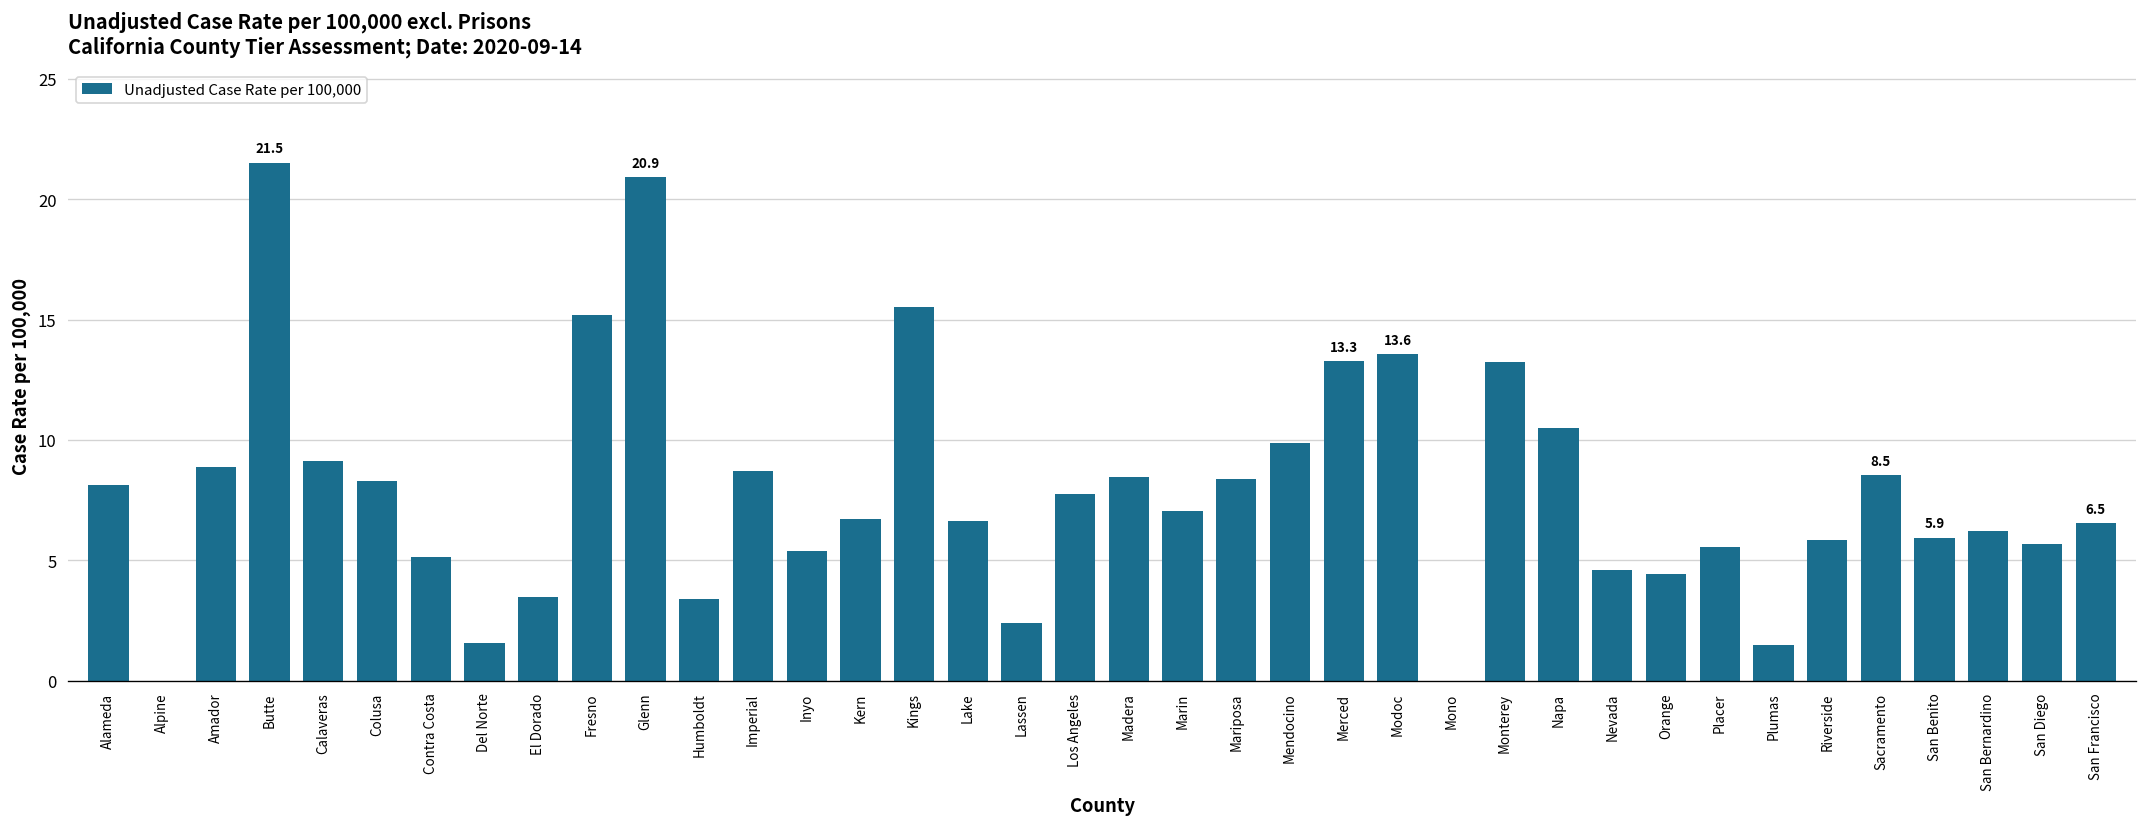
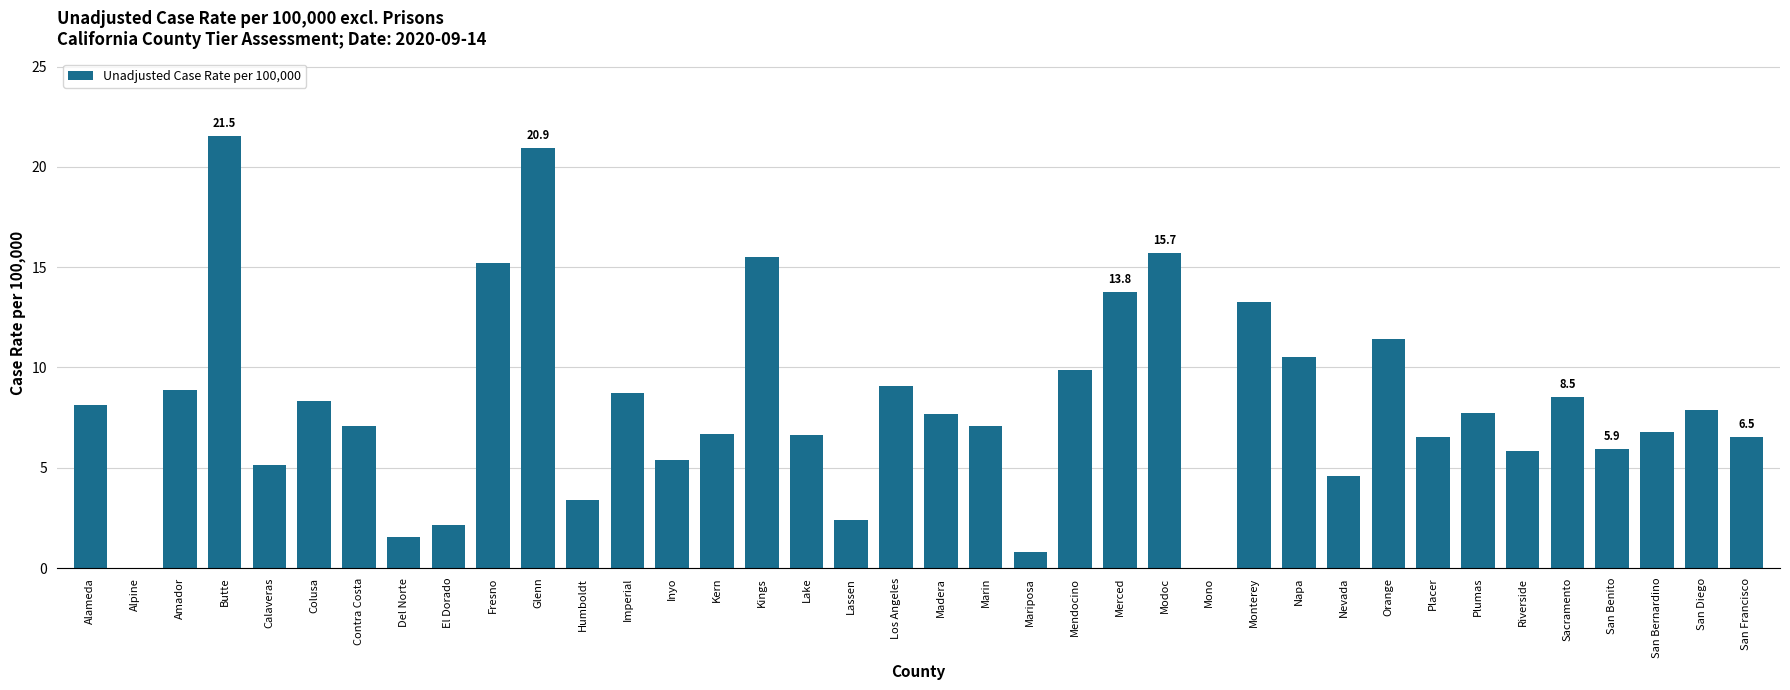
  {
    "Butte": 21.5,
-   "Calaveras": 9.1,
-   "Contra Costa": 5.1,
-   "El Dorado": 3.5,
+   "Calaveras": 5.2,
+   "Contra Costa": 7.1,
+   "El Dorado": 2.1,
    "Glenn": 20.9,
-   "Los Angeles": 7.7,
-   "Madera": 8.5,
-   "Mariposa": 8.4,
-   "Merced": 13.3,
-   "Modoc": 13.6,
-   "Orange": 4.4,
-   "Placer": 5.6,
-   "Plumas": 1.5,
+   "Los Angeles": 9.1,
+   "Madera": 7.7,
+   "Mariposa": 0.8,
+   "Merced": 13.8,
+   "Modoc": 15.7,
+   "Orange": 11.4,
+   "Placer": 6.5,
+   "Plumas": 7.7,
    "Sacramento": 8.5,
    "San Benito": 5.9,
-   "San Bernardino": 6.2,
-   "San Diego": 5.7,
+   "San Bernardino": 6.8,
+   "San Diego": 7.9,
    "San Francisco": 6.5
  }
